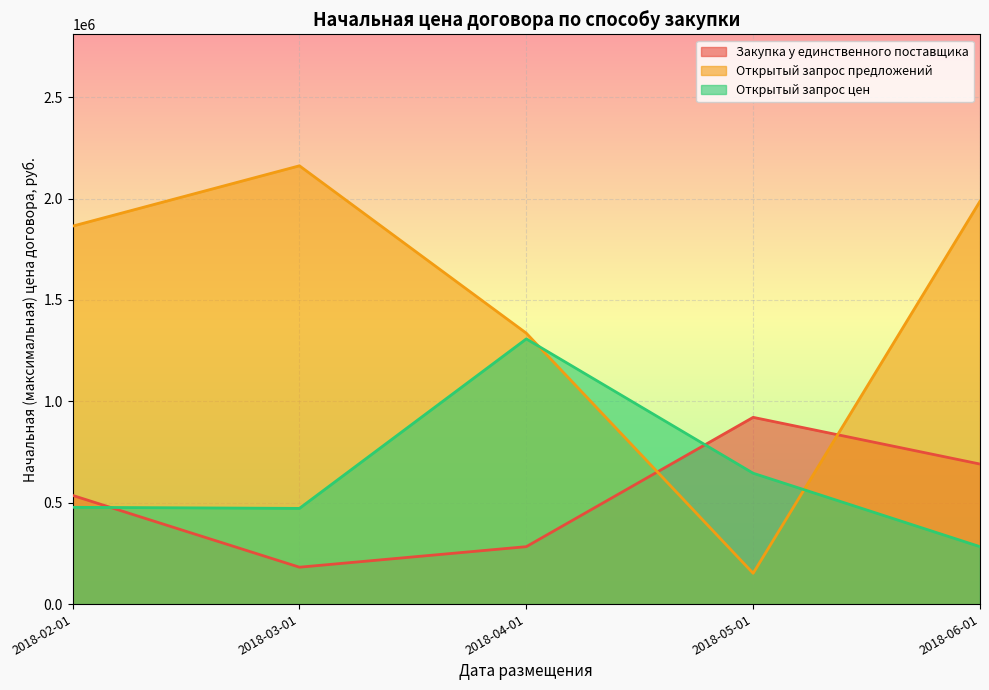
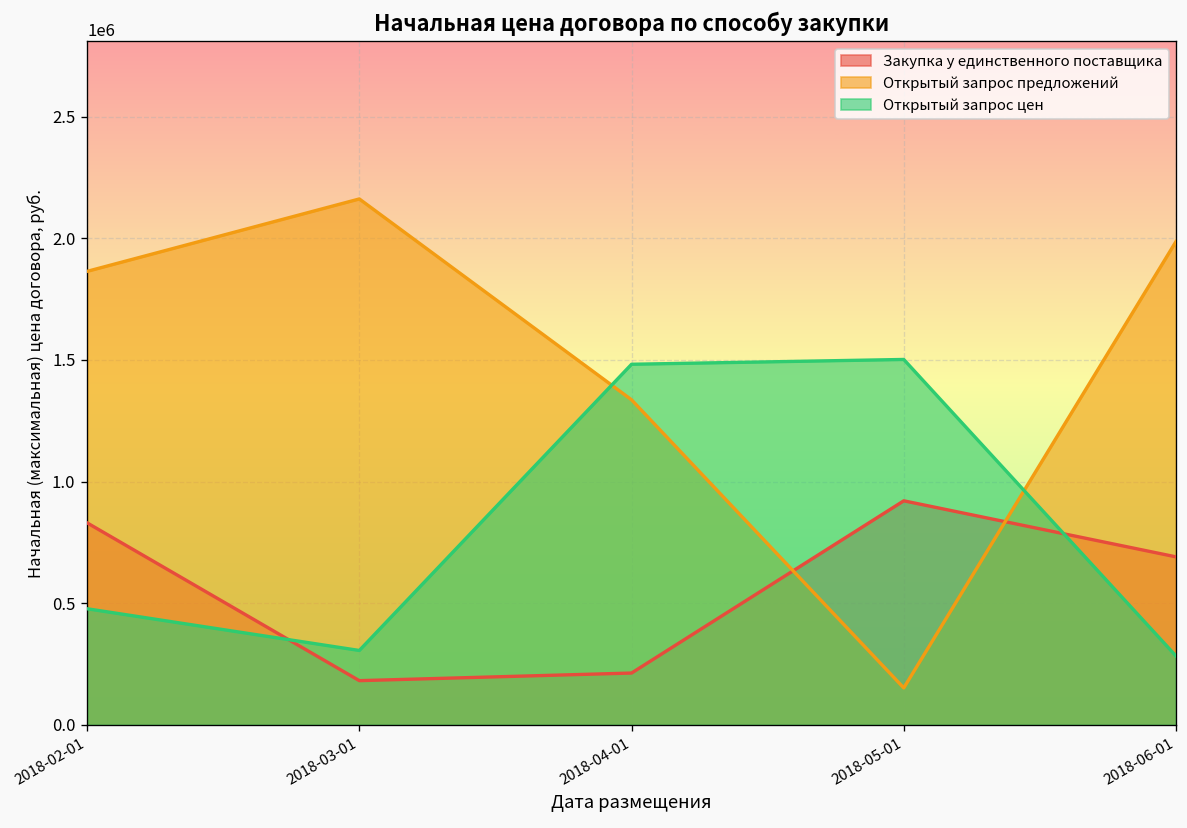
  {
    "Закупка у единственного поставщика": {
-     "2018-02-01": 540000,
+     "2018-02-01": 830000,
      "2018-03-01": 180000,
-     "2018-04-01": 280000,
+     "2018-04-01": 210000,
      "2018-05-01": 920000,
      "2018-06-01": 690000
    },
    "Открытый запрос предложений": {
      "2018-02-01": 1860000,
      "2018-03-01": 2160000,
      "2018-04-01": 1340000,
      "2018-05-01": 150000,
      "2018-06-01": 1990000
    },
    "Открытый запрос цен": {
      "2018-02-01": 480000,
-     "2018-03-01": 470000,
-     "2018-04-01": 1310000,
-     "2018-05-01": 650000,
+     "2018-03-01": 310000,
+     "2018-04-01": 1480000,
+     "2018-05-01": 1500000,
      "2018-06-01": 280000
    }
  }
